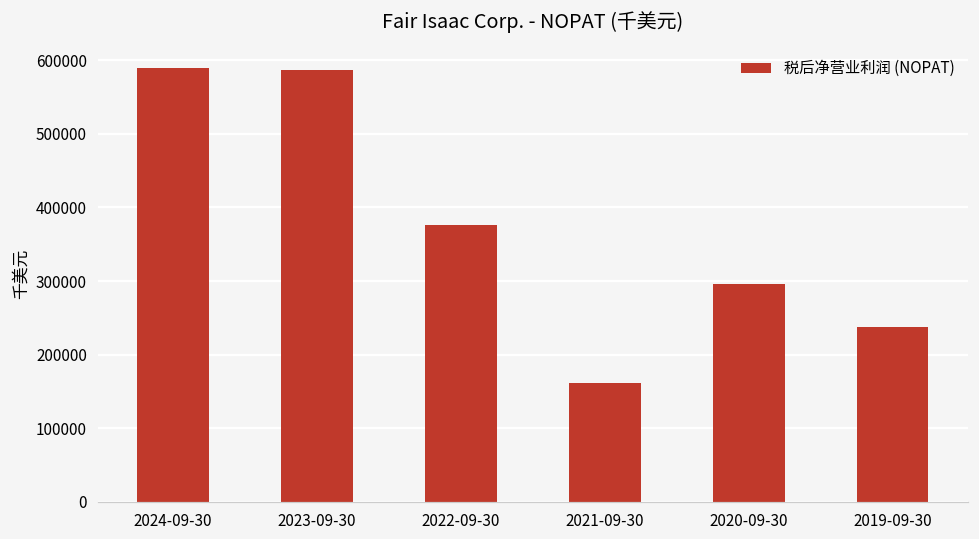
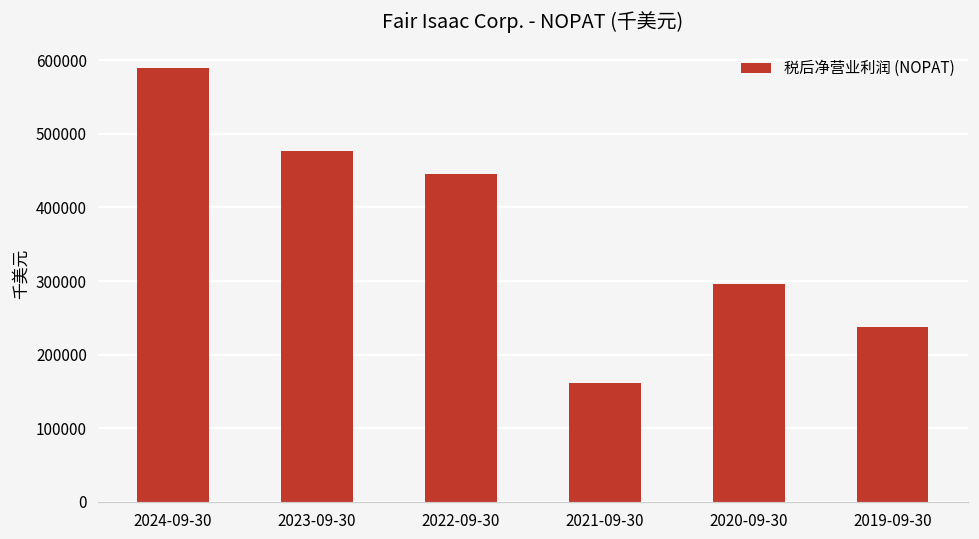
  {
    "2024-09-30": 590000,
-   "2023-09-30": 590000,
-   "2022-09-30": 380000,
+   "2023-09-30": 480000,
+   "2022-09-30": 450000,
    "2021-09-30": 160000,
    "2020-09-30": 300000,
    "2019-09-30": 240000
  }
